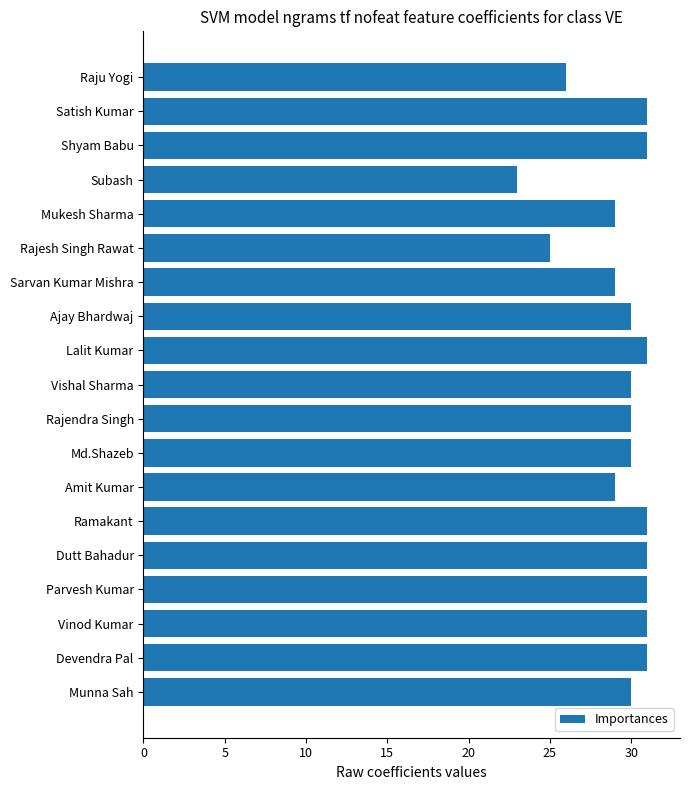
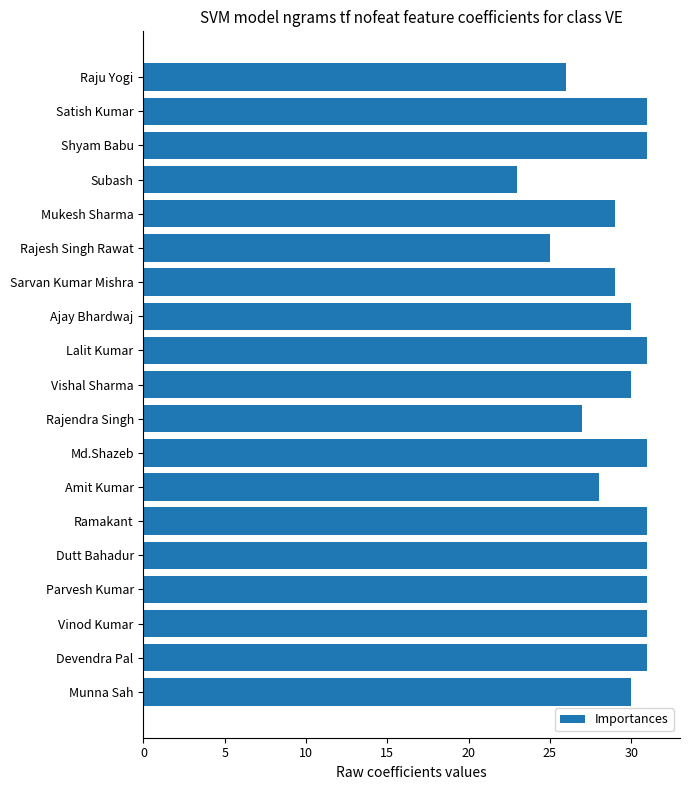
  {
    "Raju Yogi": 26,
    "Satish Kumar": 31,
    "Shyam Babu": 31,
    "Subash": 23,
    "Mukesh Sharma": 29,
    "Rajesh Singh Rawat": 25,
    "Sarvan Kumar Mishra": 29,
    "Ajay Bhardwaj": 30,
    "Lalit Kumar": 31,
    "Vishal Sharma": 30,
-   "Rajendra Singh": 30,
-   "Md.Shazeb": 30,
-   "Amit Kumar": 29,
+   "Rajendra Singh": 27,
+   "Md.Shazeb": 31,
+   "Amit Kumar": 28,
    "Ramakant": 31,
    "Dutt Bahadur": 31,
    "Parvesh Kumar": 31,
    "Devendra Pal": 31,
    "Munna Sah": 30
  }
